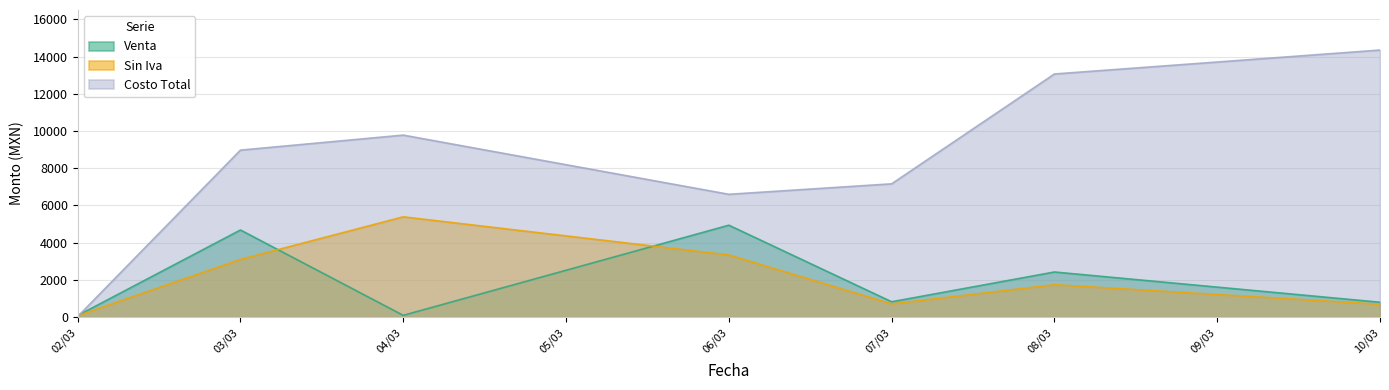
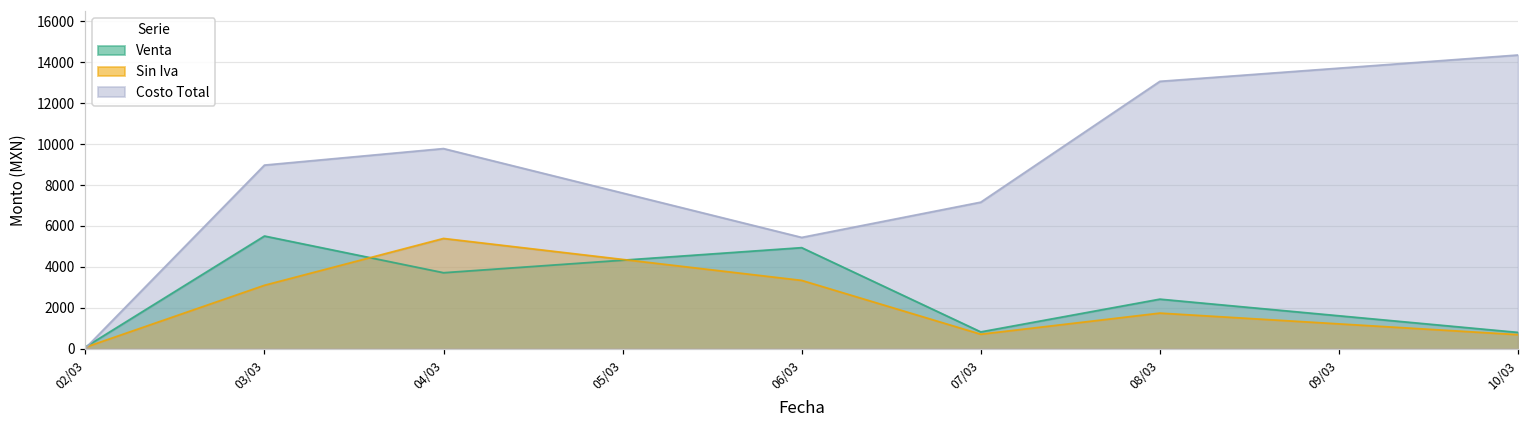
  {
    "Venta": {
-     "03/03": 4700,
-     "04/03": 100,
+     "03/03": 5500,
+     "04/03": 3700,
      "06/03": 4900,
      "08/03": 2400
    },
    "Sin Iva": {
      "03/03": 3100,
      "04/03": 5400,
      "06/03": 3300,
      "08/03": 1700
    },
    "Costo Total": {
      "03/03": 9000,
      "04/03": 9800,
-     "06/03": 6600,
+     "06/03": 5400,
      "07/03": 7200,
      "08/03": 13100,
      "10/03": 14400
    }
  }
